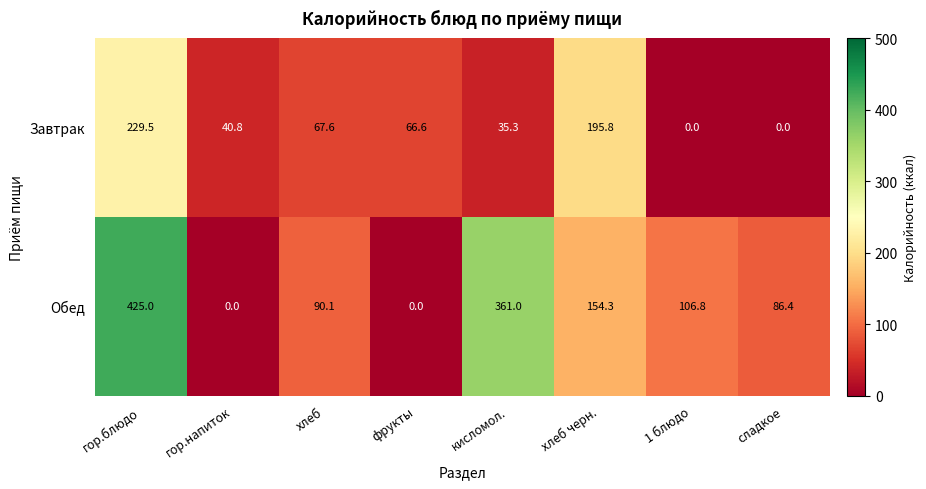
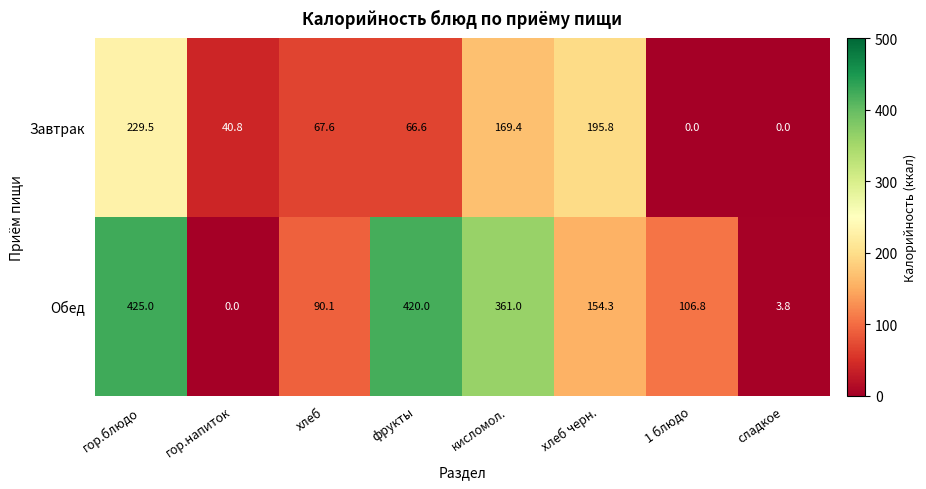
  {
    "Завтрак": {
      "гор.блюдо": 229.5,
      "гор.напиток": 40.8,
      "хлеб": 67.6,
      "фрукты": 66.6,
-     "кисломол.": 35.3,
+     "кисломол.": 169.4,
      "хлеб черн.": 195.8,
      "1 блюдо": 0.0,
      "сладкое": 0.0
    },
    "Обед": {
      "гор.блюдо": 425.0,
      "гор.напиток": 0.0,
      "хлеб": 90.1,
-     "фрукты": 0.0,
+     "фрукты": 420.0,
      "кисломол.": 361.0,
      "хлеб черн.": 154.3,
      "1 блюдо": 106.8,
-     "сладкое": 86.4
+     "сладкое": 3.8
    }
  }
